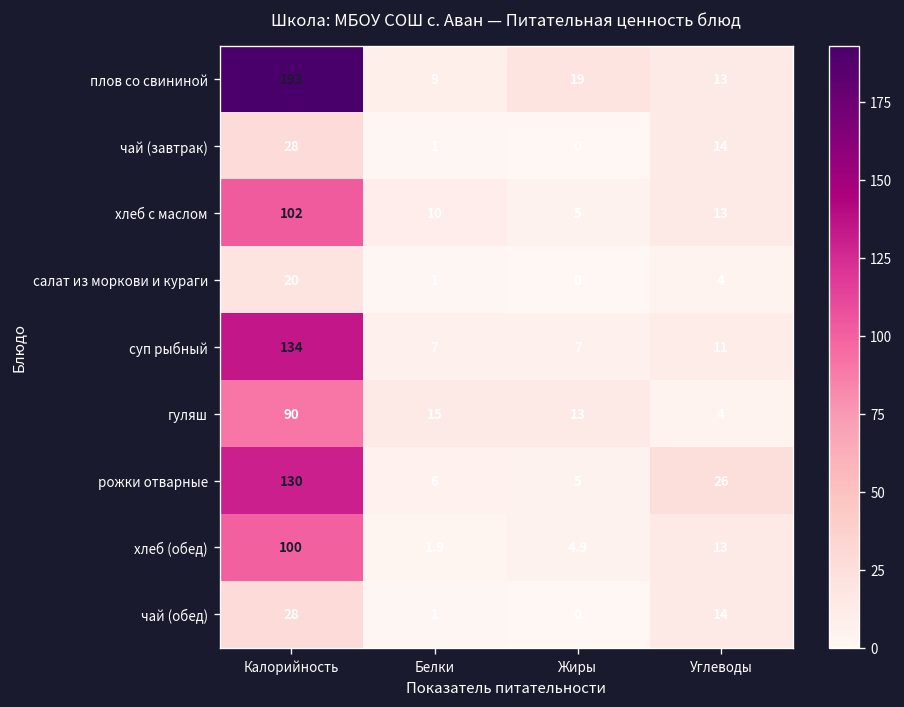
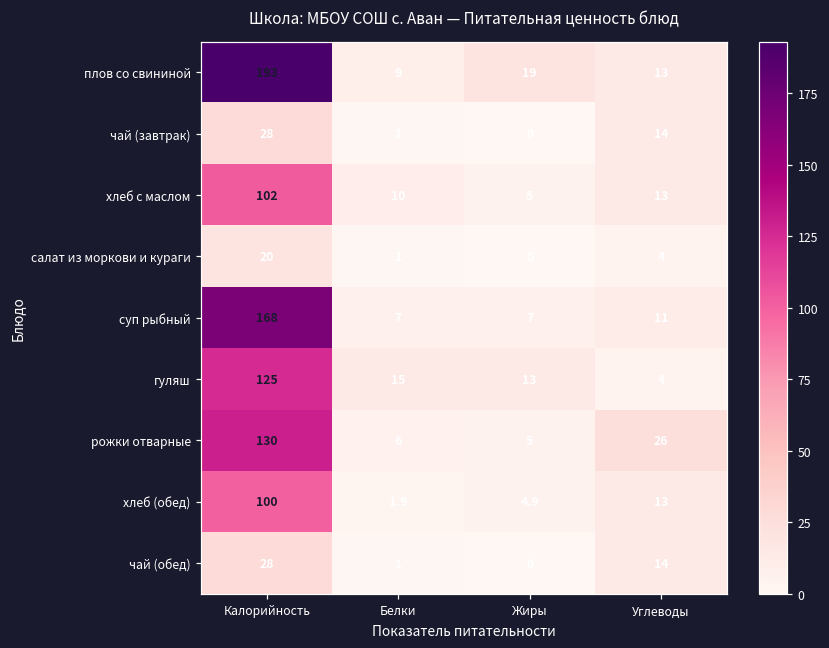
  {
    "плов со свининой": {
      "Калорийность": 193
    },
    "хлеб с маслом": {
      "Калорийность": 102
    },
    "суп рыбный": {
-     "Калорийность": 134
+     "Калорийность": 168
    },
    "гуляш": {
-     "Калорийность": 90
+     "Калорийность": 125
    },
    "рожки отварные": {
      "Калорийность": 130
    },
    "хлеб (обед)": {
      "Калорийность": 100
    }
  }
